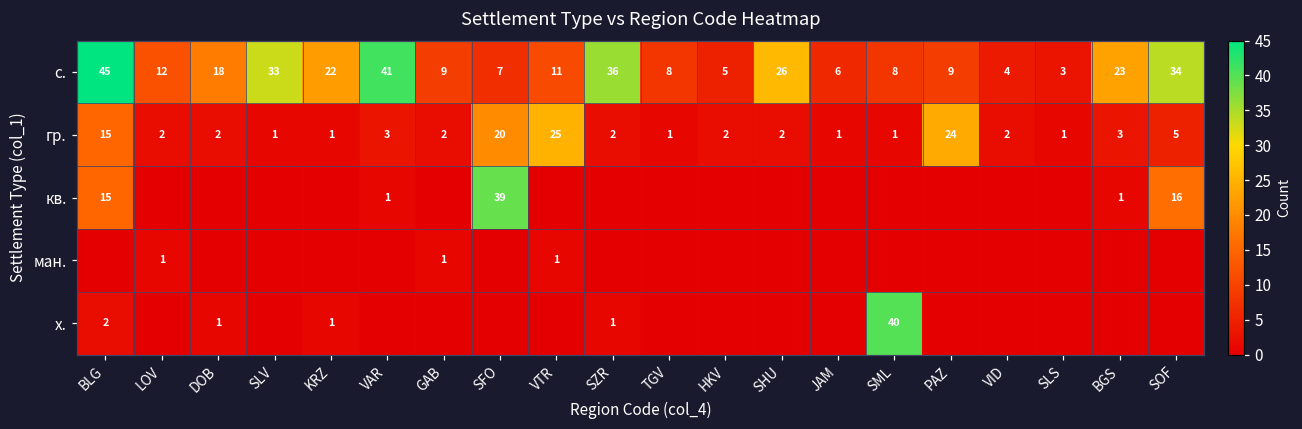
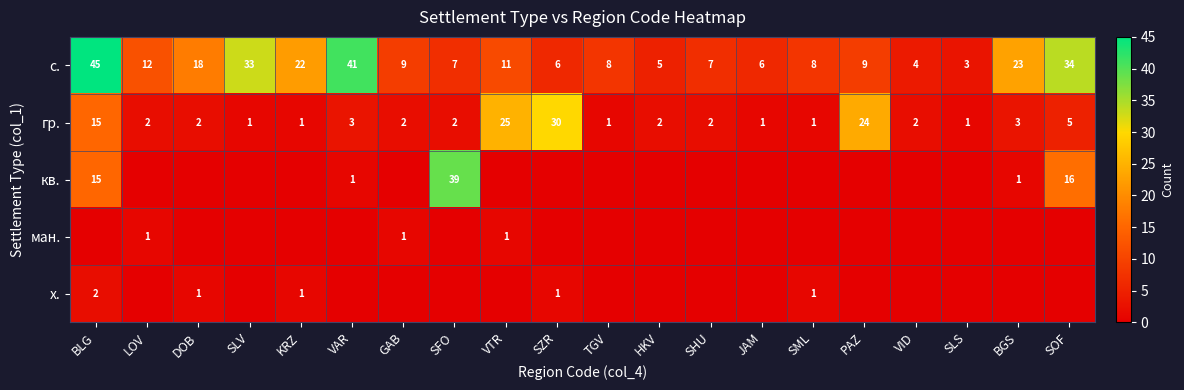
  {
    "с.": {
      "BLG": 45,
      "LOV": 12,
      "DOB": 18,
      "SLV": 33,
      "KRZ": 22,
      "VAR": 41,
      "GAB": 9,
      "SFO": 7,
      "VTR": 11,
-     "SZR": 36,
+     "SZR": 6,
      "TGV": 8,
      "HKV": 5,
-     "SHU": 26,
+     "SHU": 7,
      "JAM": 6,
      "SML": 8,
      "PAZ": 9,
      "VID": 4,
      "SLS": 3,
      "BGS": 23,
      "SOF": 34
    },
    "гр.": {
      "BLG": 15,
      "LOV": 2,
      "DOB": 2,
      "SLV": 1,
      "KRZ": 1,
      "VAR": 3,
      "GAB": 2,
-     "SFO": 20,
+     "SFO": 2,
      "VTR": 25,
-     "SZR": 2,
+     "SZR": 30,
      "TGV": 1,
      "HKV": 2,
      "SHU": 2,
      "JAM": 1,
      "SML": 1,
      "PAZ": 24,
      "VID": 2,
      "SLS": 1,
      "BGS": 3,
      "SOF": 5
    },
    "кв.": {
      "BLG": 15,
      "VAR": 1,
      "SFO": 39,
      "BGS": 1,
      "SOF": 16
    },
    "ман.": {
      "LOV": 1,
      "GAB": 1,
      "VTR": 1
    },
    "х.": {
      "BLG": 2,
      "DOB": 1,
      "KRZ": 1,
      "SZR": 1,
-     "SML": 40
+     "SML": 1
    }
  }
